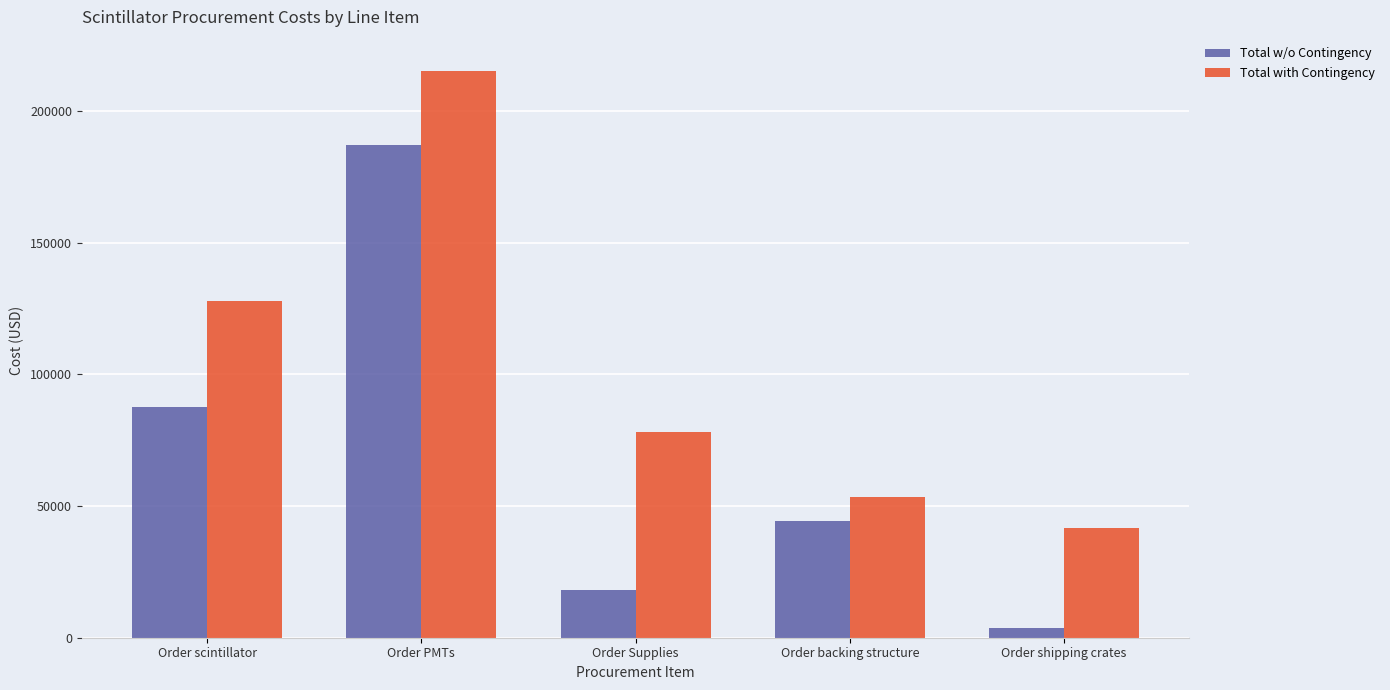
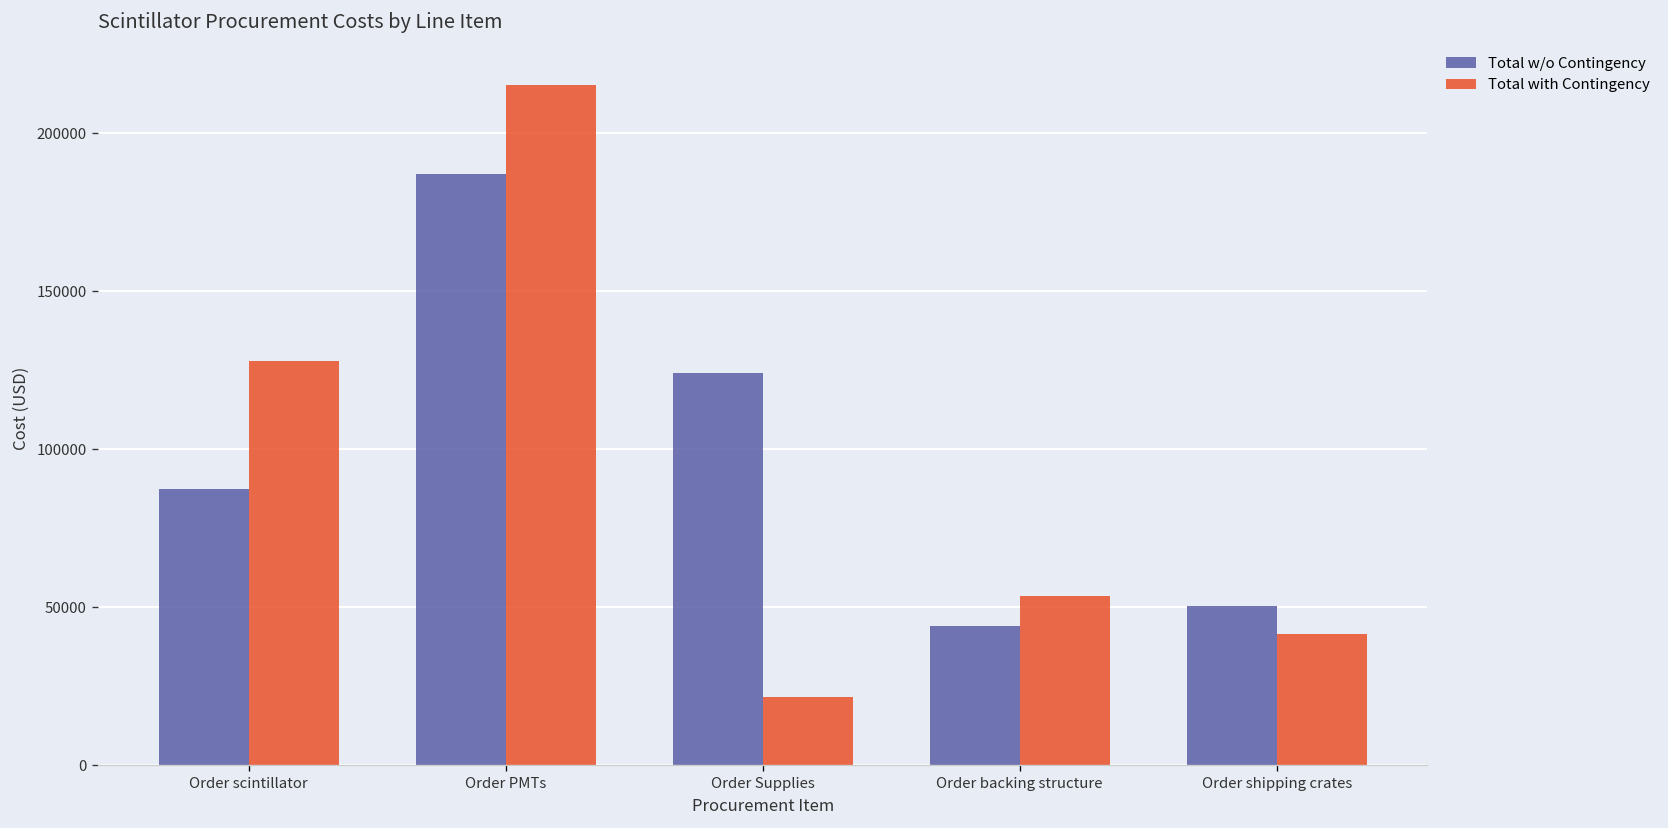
  {
    "Total w/o Contingency": {
      "Order scintillator": 88000,
      "Order PMTs": 187000,
-     "Order Supplies": 18000,
+     "Order Supplies": 124000,
      "Order backing structure": 44000,
-     "Order shipping crates": 4000
+     "Order shipping crates": 51000
    },
    "Total with Contingency": {
      "Order scintillator": 128000,
      "Order PMTs": 215000,
-     "Order Supplies": 78000,
+     "Order Supplies": 21000,
      "Order backing structure": 54000,
      "Order shipping crates": 42000
    }
  }
